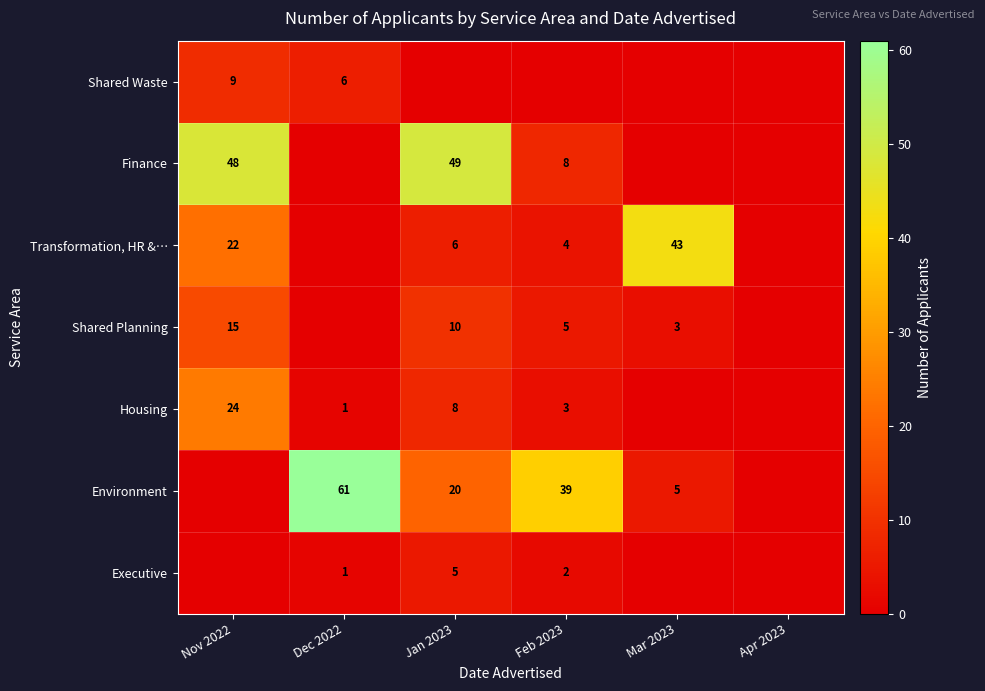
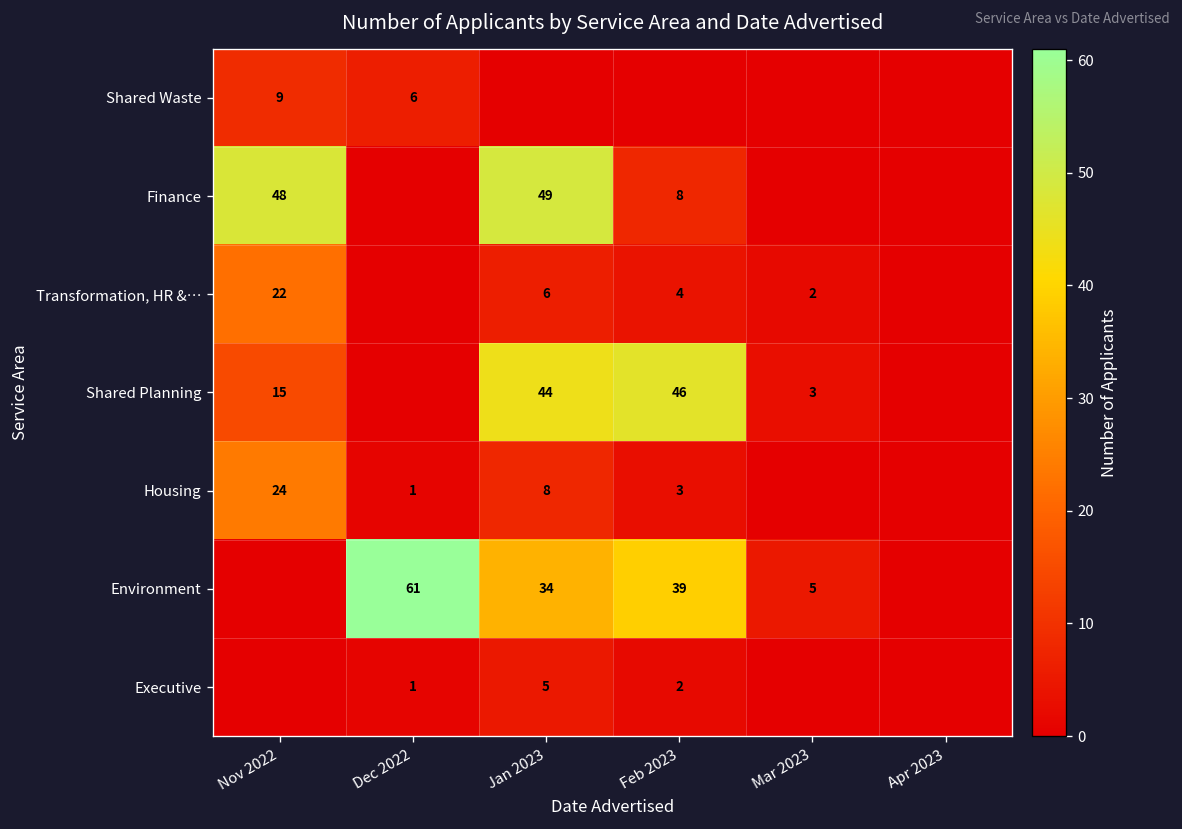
  {
    "Shared Waste": {
      "Nov 2022": 9,
      "Dec 2022": 6
    },
    "Finance": {
      "Nov 2022": 48,
      "Jan 2023": 49,
      "Feb 2023": 8
    },
    "Transformation, HR &…": {
      "Nov 2022": 22,
      "Jan 2023": 6,
      "Feb 2023": 4,
-     "Mar 2023": 43
+     "Mar 2023": 2
    },
    "Shared Planning": {
      "Nov 2022": 15,
-     "Jan 2023": 10,
-     "Feb 2023": 5,
+     "Jan 2023": 44,
+     "Feb 2023": 46,
      "Mar 2023": 3
    },
    "Housing": {
      "Nov 2022": 24,
      "Dec 2022": 1,
      "Jan 2023": 8,
      "Feb 2023": 3
    },
    "Environment": {
      "Dec 2022": 61,
-     "Jan 2023": 20,
+     "Jan 2023": 34,
      "Feb 2023": 39,
      "Mar 2023": 5
    },
    "Executive": {
      "Dec 2022": 1,
      "Jan 2023": 5,
      "Feb 2023": 2
    }
  }
